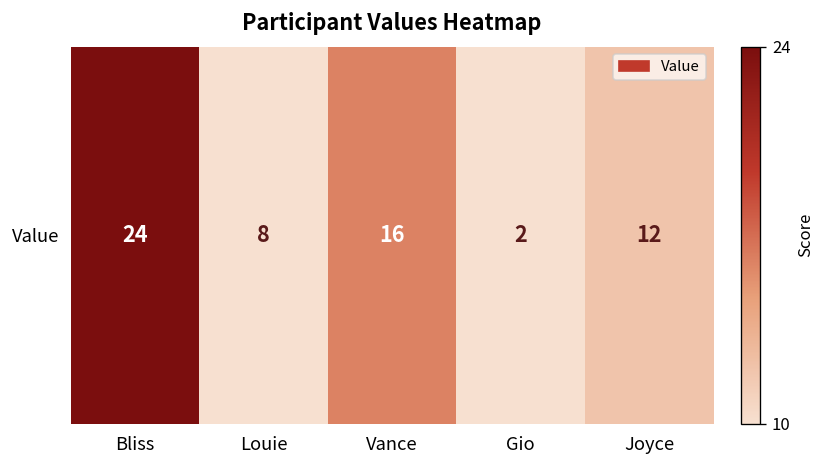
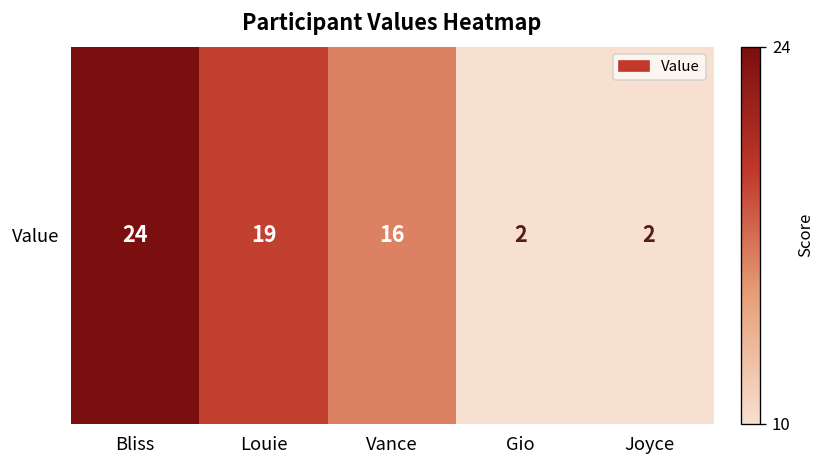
  {
    "Value": {
      "Bliss": 24,
-     "Louie": 8,
+     "Louie": 19,
      "Vance": 16,
      "Gio": 2,
-     "Joyce": 12
+     "Joyce": 2
    }
  }
